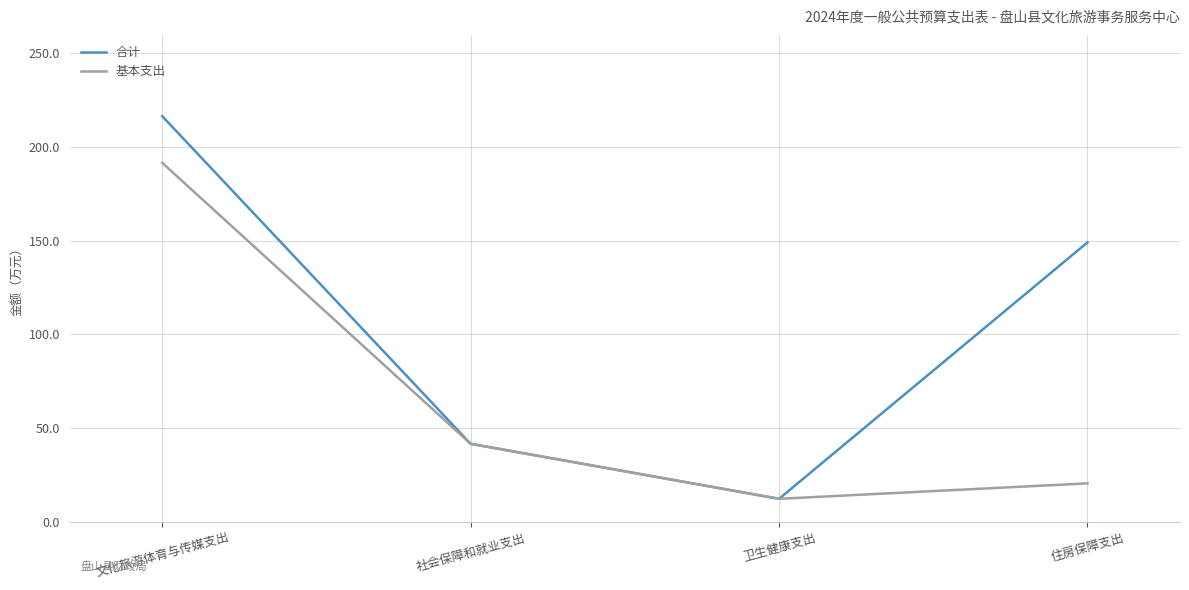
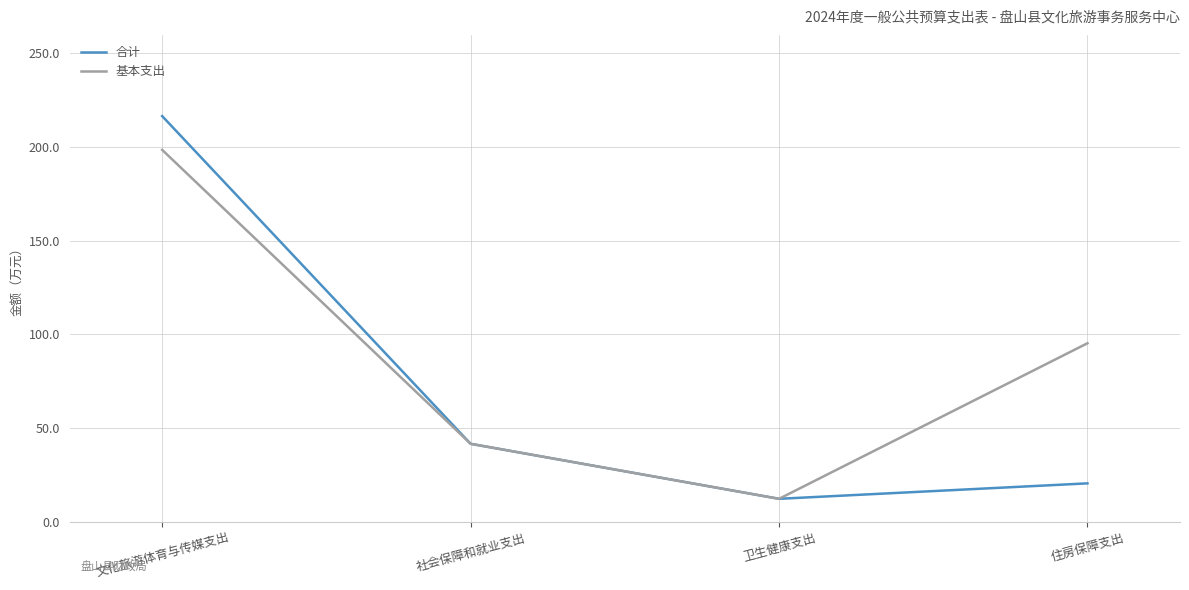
  {
    "合计": {
      "文化旅游体育与传媒支出": 216,
-     "住房保障支出": 149
+     "住房保障支出": 21
    },
    "基本支出": {
-     "文化旅游体育与传媒支出": 191,
-     "住房保障支出": 21
+     "文化旅游体育与传媒支出": 198,
+     "住房保障支出": 95
    }
  }
